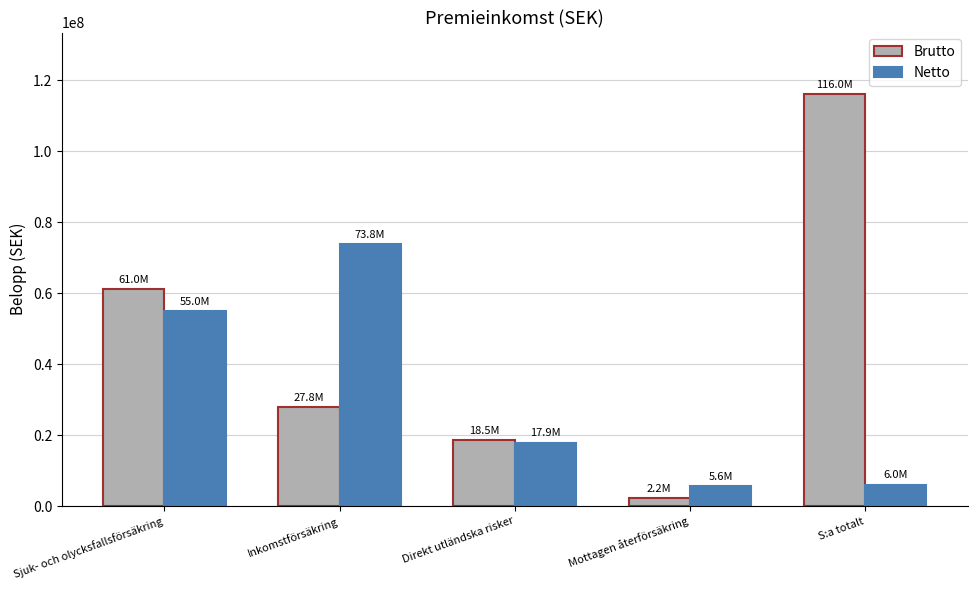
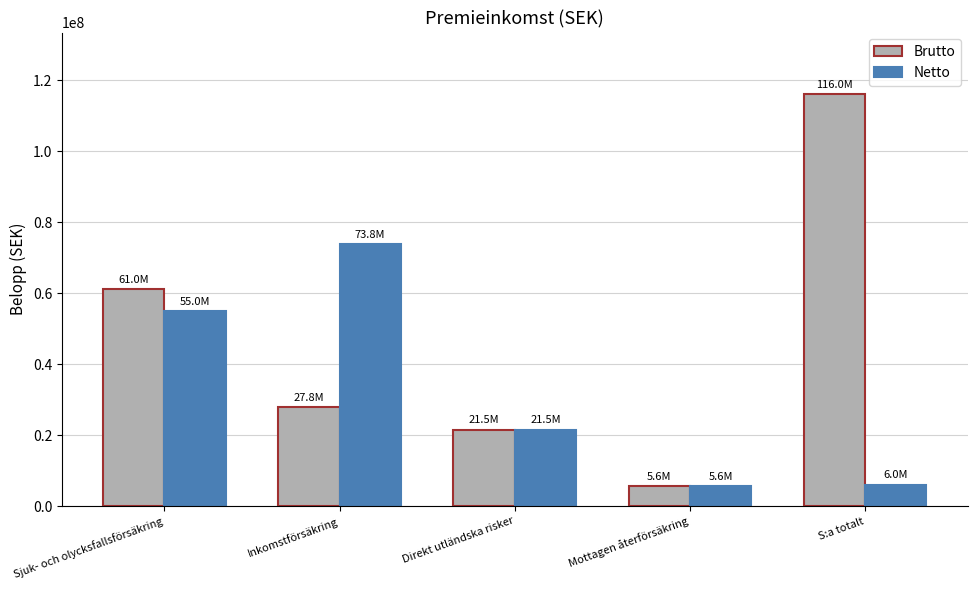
  {
    "Brutto": {
      "Sjuk- och olycksfallsförsäkring": "61.0M",
      "Inkomstförsäkring": "27.8M",
-     "Direkt utländska risker": "18.5M",
-     "Mottagen återförsäkring": "2.2M",
+     "Direkt utländska risker": "21.5M",
+     "Mottagen återförsäkring": "5.6M",
      "S:a totalt": "116.0M"
    },
    "Netto": {
      "Sjuk- och olycksfallsförsäkring": "55.0M",
      "Inkomstförsäkring": "73.8M",
-     "Direkt utländska risker": "17.9M",
+     "Direkt utländska risker": "21.5M",
      "Mottagen återförsäkring": "5.6M",
      "S:a totalt": "6.0M"
    }
  }
